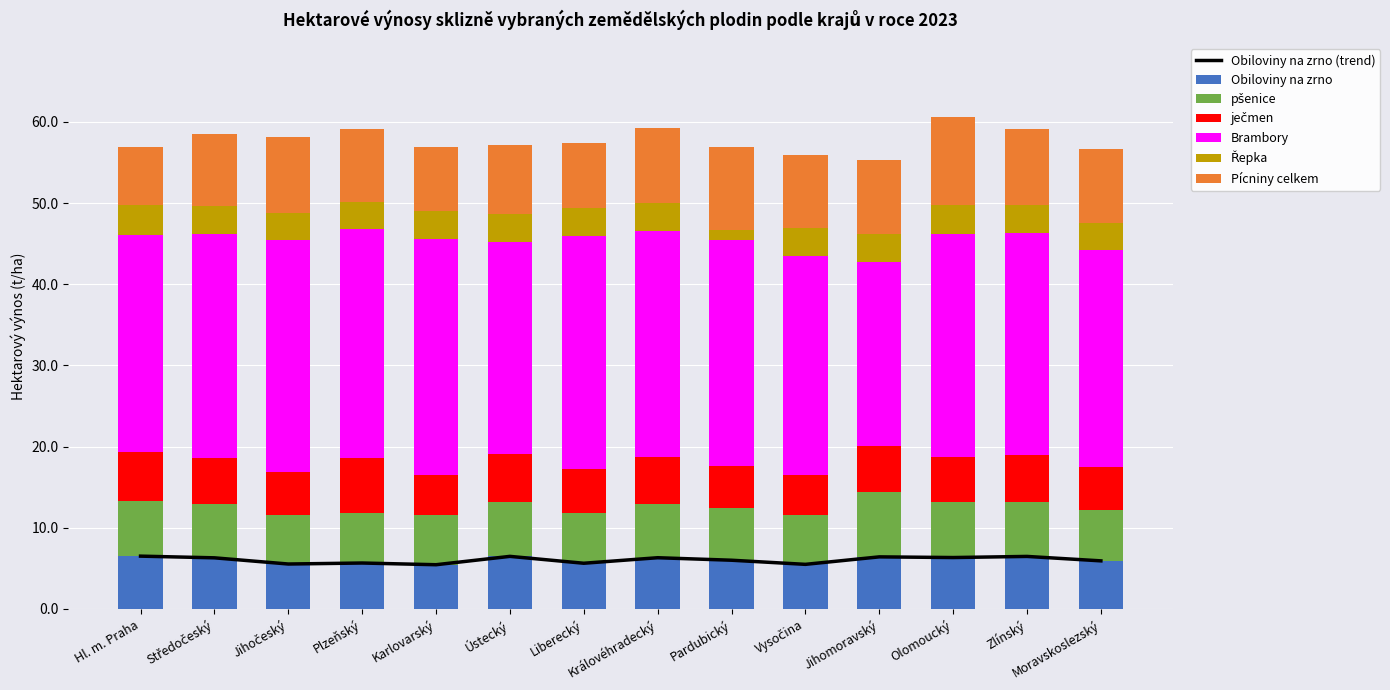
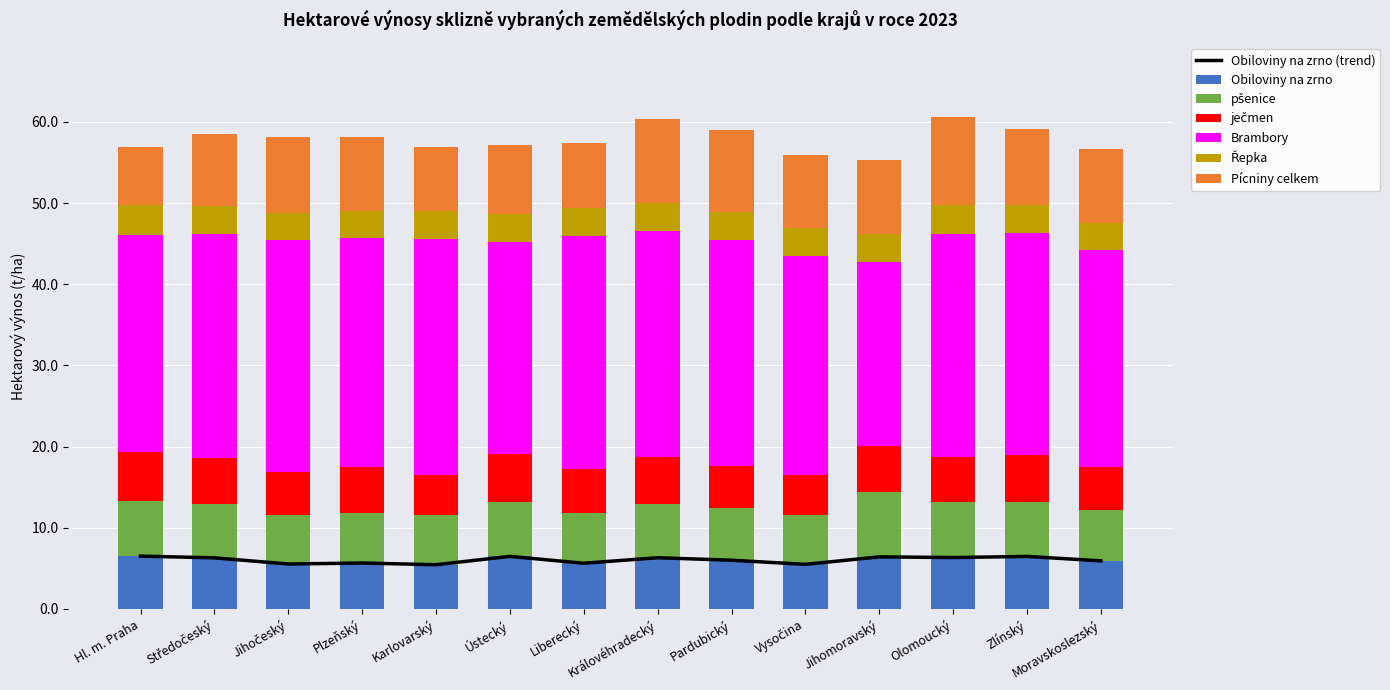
  {
    "Obiloviny na zrno (trend)": {
      "Hl. m. Praha": 7,
      "Středočeský": 6,
      "Jihočeský": 6,
      "Plzeňský": 6,
      "Karlovarský": 5,
      "Ústecký": 6,
      "Liberecký": 6,
      "Královéhradecký": 6,
      "Pardubický": 6,
      "Vysočina": 5,
      "Jihomoravský": 6,
      "Olomoucký": 6,
      "Zlínský": 6,
      "Moravskoslezský": 6
    },
    "Obiloviny na zrno": {
      "Hl. m. Praha": 7,
      "Středočeský": 6,
      "Jihočeský": 6,
      "Plzeňský": 6,
      "Karlovarský": 5,
      "Ústecký": 6,
      "Liberecký": 6,
      "Královéhradecký": 6,
      "Pardubický": 6,
      "Vysočina": 5,
      "Jihomoravský": 6,
      "Olomoucký": 6,
      "Zlínský": 6,
      "Moravskoslezský": 6
    },
    "pšenice": {
      "Hl. m. Praha": 7,
      "Středočeský": 7,
      "Jihočeský": 6,
      "Plzeňský": 6,
      "Karlovarský": 6,
      "Ústecký": 7,
      "Liberecký": 6,
      "Královéhradecký": 7,
      "Pardubický": 6,
      "Vysočina": 6,
      "Jihomoravský": 8,
      "Olomoucký": 7,
      "Zlínský": 7,
      "Moravskoslezský": 6
    },
    "ječmen": {
      "Hl. m. Praha": 6,
      "Středočeský": 6,
      "Jihočeský": 5,
-     "Plzeňský": 7,
+     "Plzeňský": 6,
      "Karlovarský": 5,
      "Ústecký": 6,
      "Liberecký": 5,
      "Královéhradecký": 6,
      "Pardubický": 5,
      "Vysočina": 5,
      "Jihomoravský": 6,
      "Olomoucký": 6,
      "Zlínský": 6,
      "Moravskoslezský": 5
    },
    "Brambory": {
      "Hl. m. Praha": 27,
      "Středočeský": 28,
      "Jihočeský": 29,
      "Plzeňský": 28,
      "Karlovarský": 29,
      "Ústecký": 26,
      "Liberecký": 29,
      "Královéhradecký": 28,
      "Pardubický": 28,
      "Vysočina": 27,
      "Jihomoravský": 23,
      "Olomoucký": 28,
      "Zlínský": 27,
      "Moravskoslezský": 27
    },
    "Řepka": {
      "Hl. m. Praha": 4,
      "Středočeský": 3,
      "Jihočeský": 3,
      "Plzeňský": 3,
      "Karlovarský": 3,
      "Ústecký": 3,
      "Liberecký": 3,
      "Královéhradecký": 3,
-     "Pardubický": 1,
+     "Pardubický": 3,
      "Vysočina": 3,
      "Jihomoravský": 3,
      "Olomoucký": 4,
      "Zlínský": 3,
      "Moravskoslezský": 3
    },
    "Pícniny celkem": {
      "Hl. m. Praha": 7,
      "Středočeský": 9,
      "Jihočeský": 9,
      "Plzeňský": 9,
      "Karlovarský": 8,
      "Ústecký": 8,
      "Liberecký": 8,
-     "Královéhradecký": 9,
+     "Královéhradecký": 10,
      "Pardubický": 10,
      "Vysočina": 9,
      "Jihomoravský": 9,
      "Olomoucký": 11,
      "Zlínský": 9,
      "Moravskoslezský": 9
    }
  }
